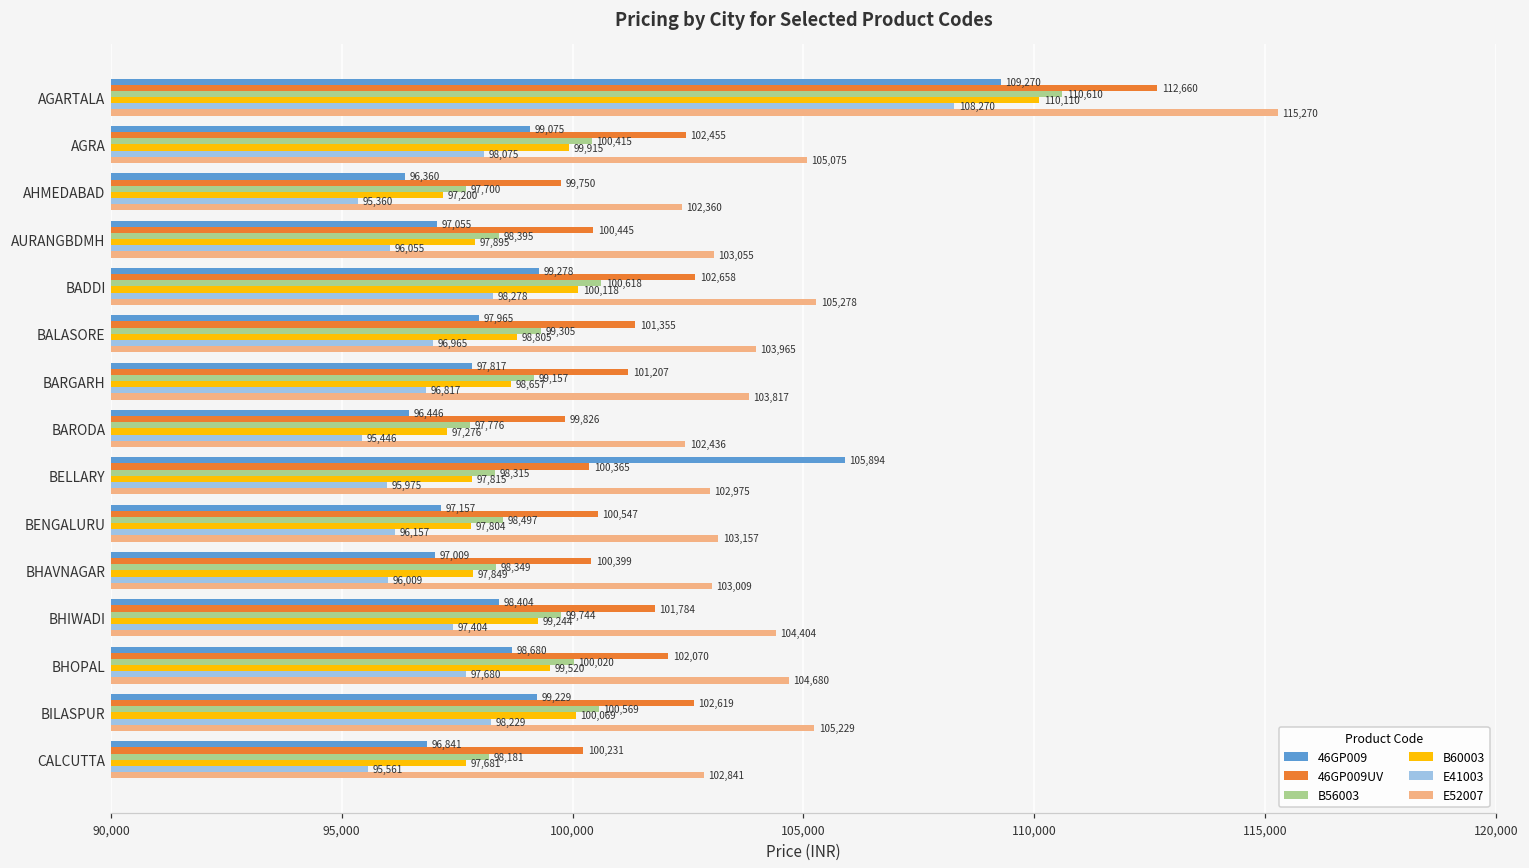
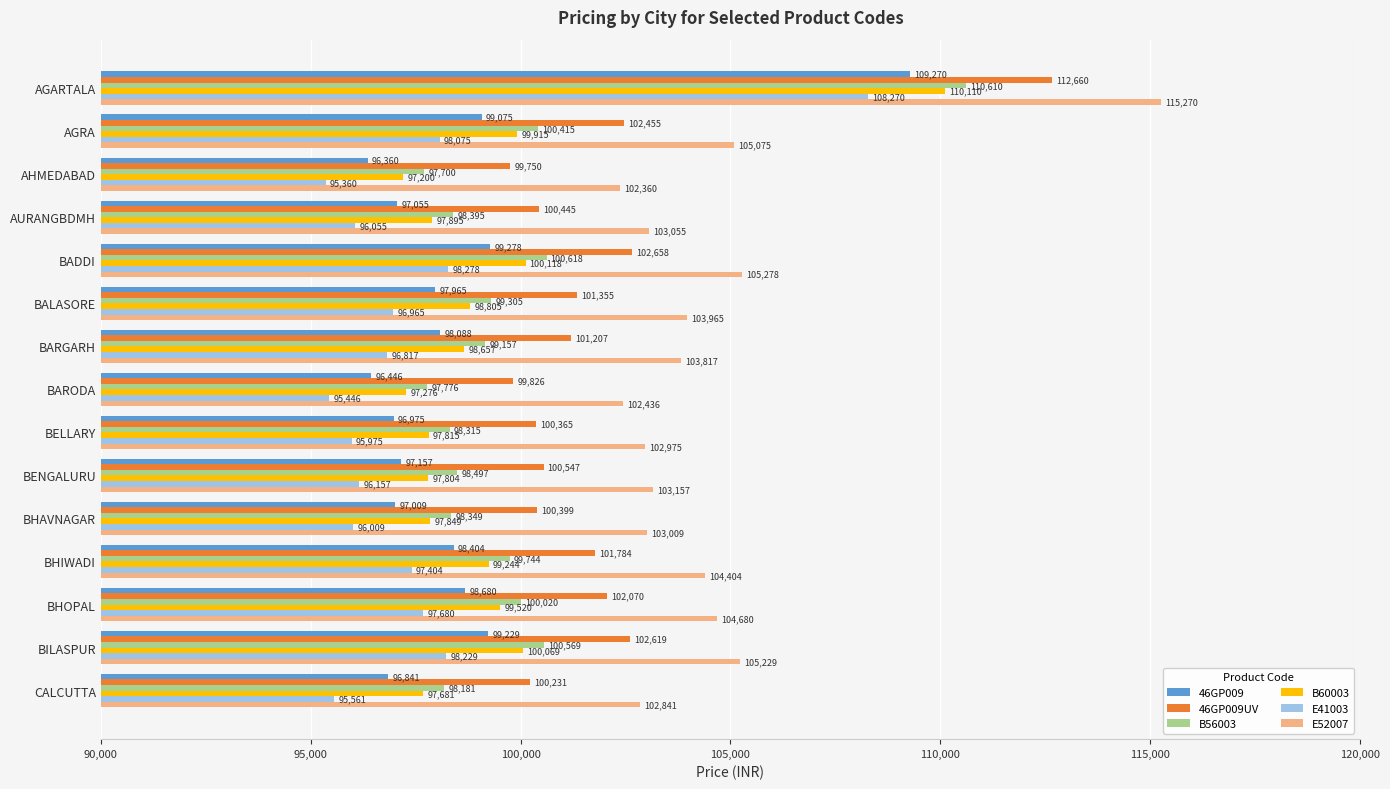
  {
    "46GP009": {
      "AGARTALA": "109,270",
      "AGRA": "99,075",
      "AHMEDABAD": "96,360",
      "AURANGBDMH": "97,055",
      "BADDI": "99,278",
      "BALASORE": "97,965",
-     "BARGARH": "97,817",
+     "BARGARH": "98,088",
      "BARODA": "96,446",
-     "BELLARY": "105,894",
+     "BELLARY": "96,975",
      "BENGALURU": "97,157",
      "BHAVNAGAR": "97,009",
      "BHIWADI": "98,404",
      "BHOPAL": "98,680",
      "BILASPUR": "99,229",
      "CALCUTTA": "96,841"
    },
    "46GP009UV": {
      "AGARTALA": "112,660",
      "AGRA": "102,455",
      "AHMEDABAD": "99,750",
      "AURANGBDMH": "100,445",
      "BADDI": "102,658",
      "BALASORE": "101,355",
      "BARGARH": "101,207",
      "BARODA": "99,826",
      "BELLARY": "100,365",
      "BENGALURU": "100,547",
      "BHAVNAGAR": "100,399",
      "BHIWADI": "101,784",
      "BHOPAL": "102,070",
      "BILASPUR": "102,619",
      "CALCUTTA": "100,231"
    },
    "B56003": {
      "AGARTALA": "110,610",
      "AGRA": "100,415",
      "AHMEDABAD": "97,700",
      "AURANGBDMH": "98,395",
      "BADDI": "100,618",
      "BALASORE": "99,305",
      "BARGARH": "99,157",
      "BARODA": "97,776",
      "BELLARY": "98,315",
      "BENGALURU": "98,497",
      "BHAVNAGAR": "98,349",
      "BHIWADI": "99,744",
      "BHOPAL": "100,020",
      "BILASPUR": "100,569",
      "CALCUTTA": "98,181"
    },
    "B60003": {
      "AGARTALA": "110,110",
      "AGRA": "99,915",
      "AHMEDABAD": "97,200",
      "AURANGBDMH": "97,895",
      "BADDI": "100,118",
      "BALASORE": "98,805",
      "BARGARH": "98,657",
      "BARODA": "97,276",
      "BELLARY": "97,815",
      "BENGALURU": "97,804",
      "BHAVNAGAR": "97,849",
      "BHIWADI": "99,244",
      "BHOPAL": "99,520",
      "BILASPUR": "100,069",
      "CALCUTTA": "97,681"
    },
    "E41003": {
      "AGARTALA": "108,270",
      "AGRA": "98,075",
      "AHMEDABAD": "95,360",
      "AURANGBDMH": "96,055",
      "BADDI": "98,278",
      "BALASORE": "96,965",
      "BARGARH": "96,817",
      "BARODA": "95,446",
      "BELLARY": "95,975",
      "BENGALURU": "96,157",
      "BHAVNAGAR": "96,009",
      "BHIWADI": "97,404",
      "BHOPAL": "97,680",
      "BILASPUR": "98,229",
      "CALCUTTA": "95,561"
    },
    "E52007": {
      "AGARTALA": "115,270",
      "AGRA": "105,075",
      "AHMEDABAD": "102,360",
      "AURANGBDMH": "103,055",
      "BADDI": "105,278",
      "BALASORE": "103,965",
      "BARGARH": "103,817",
      "BARODA": "102,436",
      "BELLARY": "102,975",
      "BENGALURU": "103,157",
      "BHAVNAGAR": "103,009",
      "BHIWADI": "104,404",
      "BHOPAL": "104,680",
      "BILASPUR": "105,229",
      "CALCUTTA": "102,841"
    }
  }
